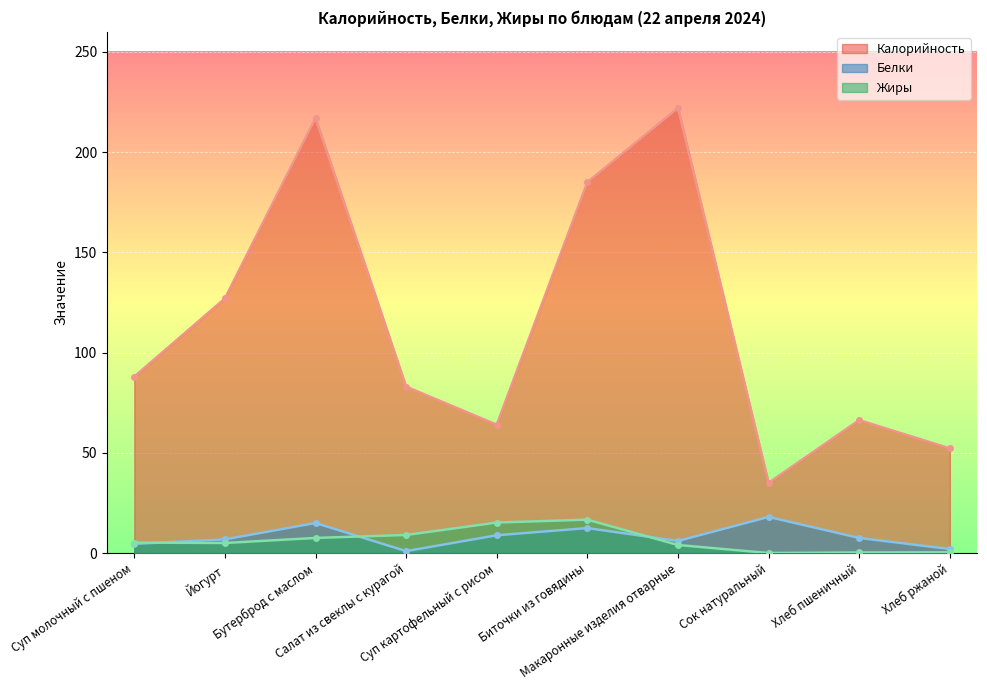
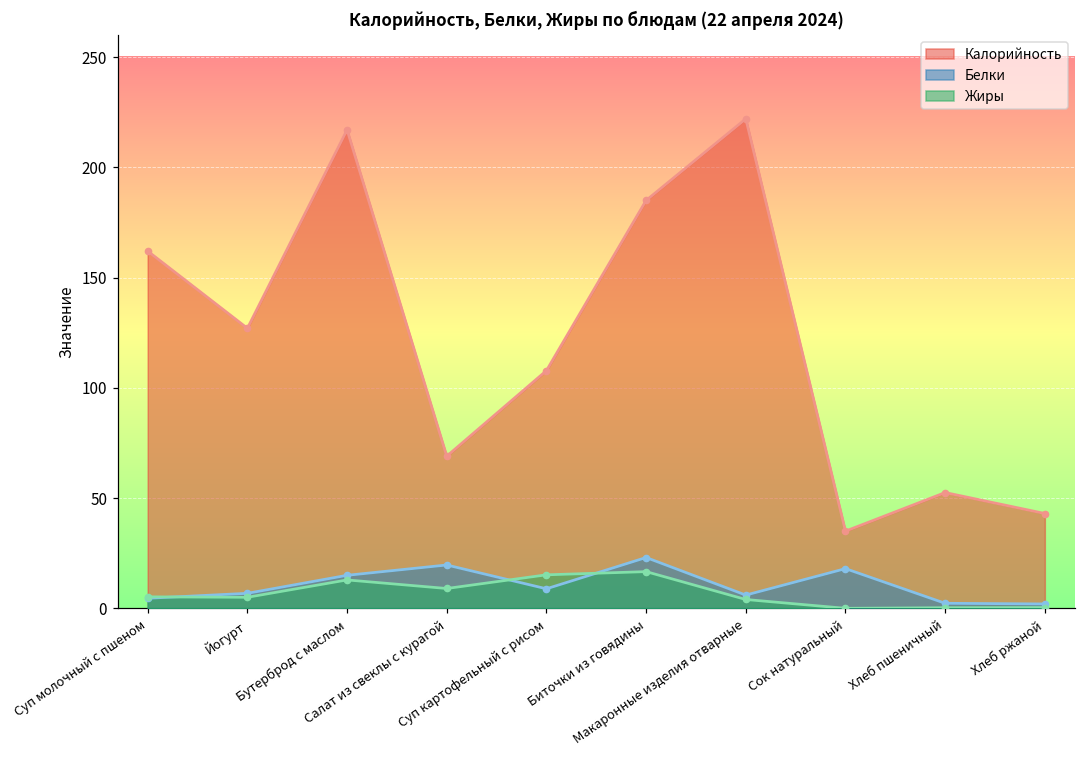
  {
    "Калорийность": {
-     "Суп молочный с пшеном": 88,
+     "Суп молочный с пшеном": 162,
      "Йогурт": 127,
      "Бутерброд с маслом": 217,
-     "Салат из свеклы с курагой": 83,
-     "Суп картофельный с рисом": 64,
+     "Салат из свеклы с курагой": 69,
+     "Суп картофельный с рисом": 108,
      "Биточки из говядины": 185,
      "Макаронные изделия отварные": 222,
      "Сок натуральный": 35,
-     "Хлеб пшеничный": 66,
-     "Хлеб ржаной": 52
+     "Хлеб пшеничный": 53,
+     "Хлеб ржаной": 43
    },
    "Белки": {
      "Йогурт": 7,
      "Бутерброд с маслом": 15,
-     "Салат из свеклы с курагой": 1,
+     "Салат из свеклы с курагой": 20,
      "Суп картофельный с рисом": 9,
-     "Биточки из говядины": 12,
+     "Биточки из говядины": 23,
      "Макаронные изделия отварные": 6,
      "Сок натуральный": 18,
-     "Хлеб пшеничный": 8,
+     "Хлеб пшеничный": 2,
      "Хлеб ржаной": 2
    },
    "Жиры": {
      "Йогурт": 5,
-     "Бутерброд с маслом": 8,
+     "Бутерброд с маслом": 13,
      "Салат из свеклы с курагой": 9,
      "Суп картофельный с рисом": 15,
      "Биточки из говядины": 17,
      "Макаронные изделия отварные": 4,
      "Сок натуральный": 0,
      "Хлеб пшеничный": 0,
      "Хлеб ржаной": 0
    }
  }
